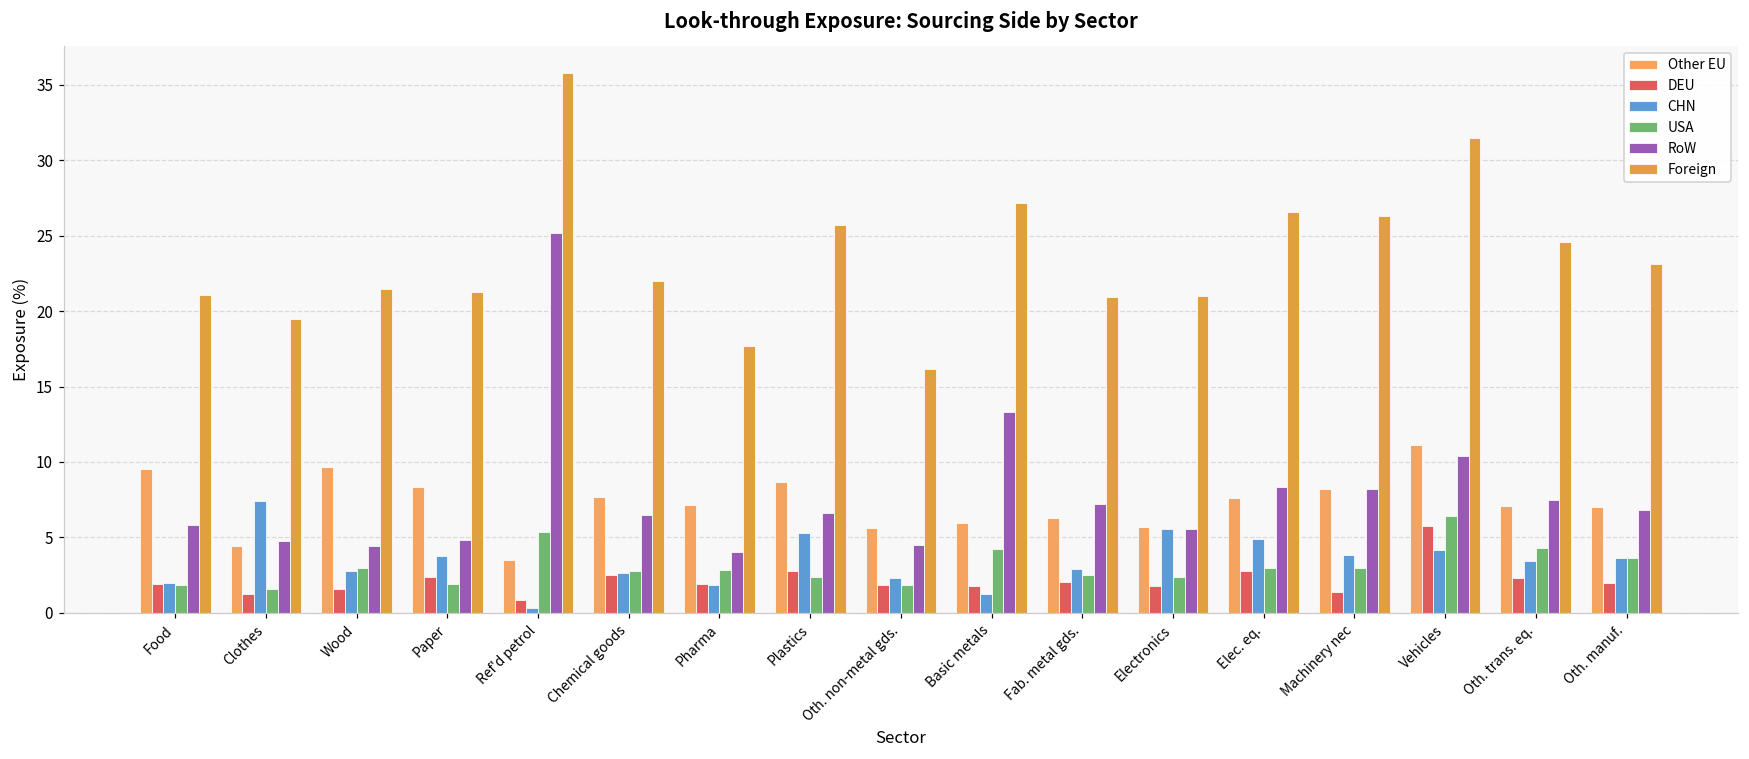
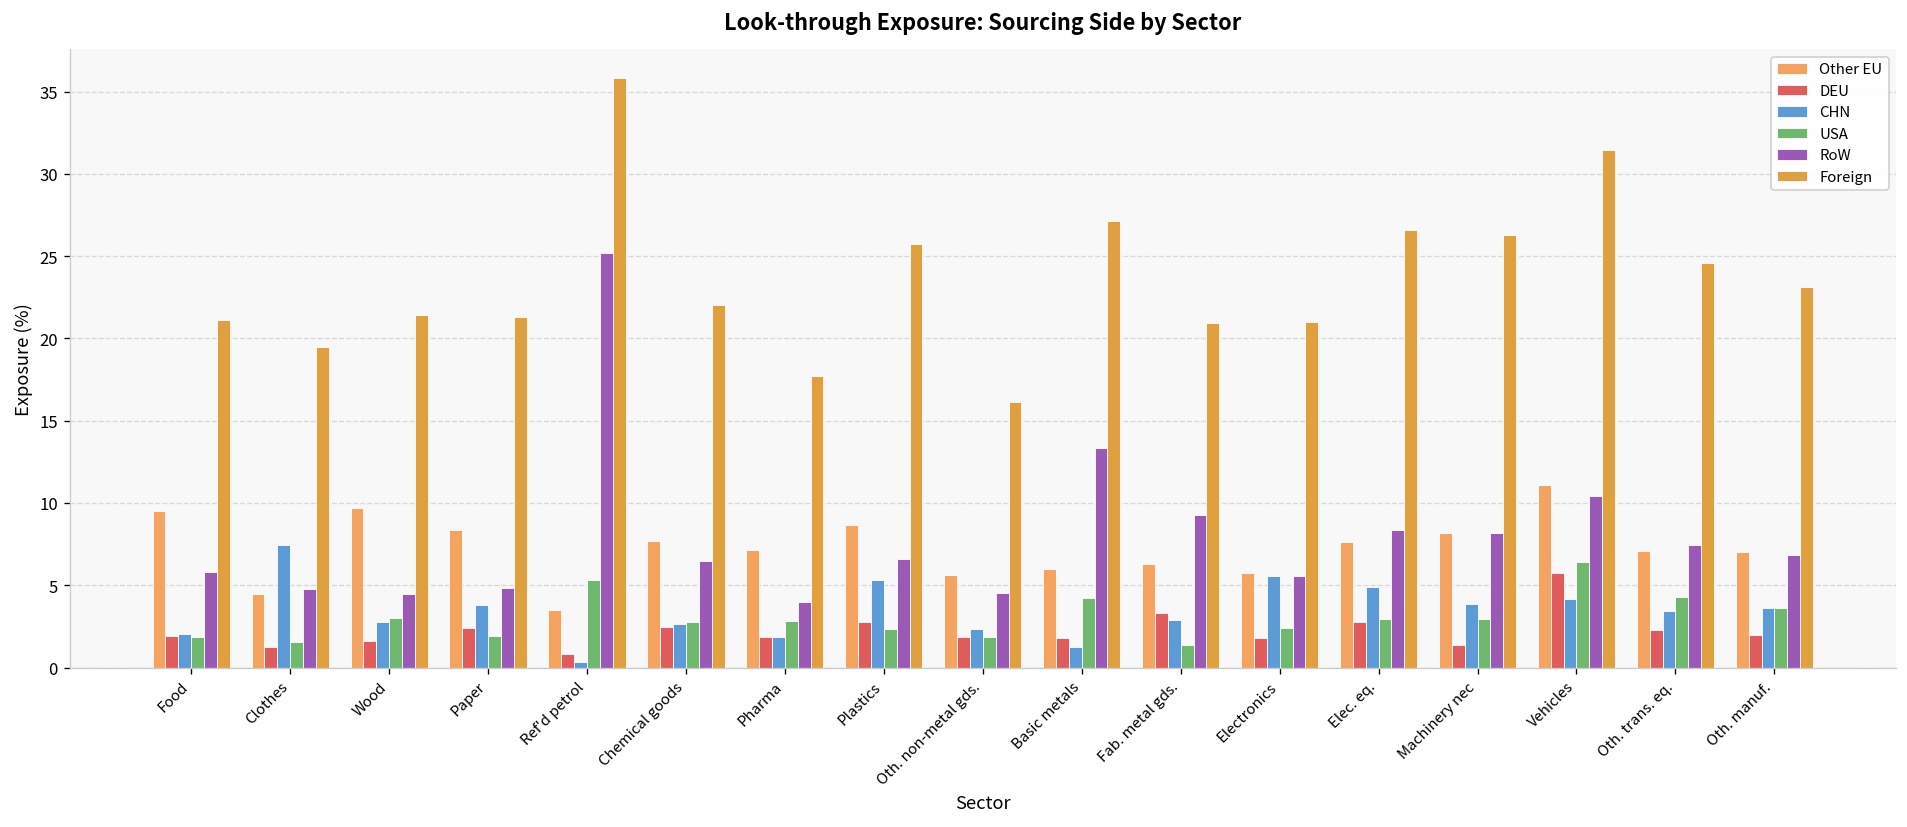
  {
    "DEU": {
      "Food": 1.9,
      "Clothes": 1.2,
      "Wood": 1.6,
      "Paper": 2.4,
      "Ref'd petrol": 0.8,
      "Chemical goods": 2.5,
      "Pharma": 1.9,
      "Plastics": 2.7,
      "Oth. non-metal gds.": 1.8,
      "Basic metals": 1.8,
-     "Fab. metal gds.": 2.0,
+     "Fab. metal gds.": 3.3,
      "Electronics": 1.8,
      "Elec. eq.": 2.8,
      "Machinery nec": 1.4,
      "Vehicles": 5.8,
      "Oth. trans. eq.": 2.3,
      "Oth. manuf.": 2.0
    },
    "CHN": {
      "Food": 2.0,
      "Clothes": 7.4,
      "Wood": 2.7,
      "Paper": 3.8,
      "Ref'd petrol": 0.3,
      "Chemical goods": 2.6,
      "Pharma": 1.9,
      "Plastics": 5.3,
      "Oth. non-metal gds.": 2.3,
      "Basic metals": 1.3,
      "Fab. metal gds.": 2.9,
      "Electronics": 5.6,
      "Elec. eq.": 4.9,
      "Machinery nec": 3.8,
      "Vehicles": 4.2,
      "Oth. trans. eq.": 3.4,
      "Oth. manuf.": 3.6
    },
    "USA": {
      "Food": 1.9,
      "Clothes": 1.5,
      "Wood": 3.0,
      "Paper": 1.9,
      "Ref'd petrol": 5.3,
      "Chemical goods": 2.8,
      "Pharma": 2.8,
      "Plastics": 2.3,
      "Oth. non-metal gds.": 1.9,
      "Basic metals": 4.2,
-     "Fab. metal gds.": 2.5,
+     "Fab. metal gds.": 1.4,
      "Electronics": 2.4,
      "Elec. eq.": 2.9,
      "Machinery nec": 3.0,
      "Vehicles": 6.4,
      "Oth. trans. eq.": 4.3,
      "Oth. manuf.": 3.6
    },
    "RoW": {
      "Food": 5.8,
      "Clothes": 4.8,
      "Wood": 4.4,
      "Paper": 4.8,
      "Ref'd petrol": 25.2,
      "Chemical goods": 6.5,
      "Pharma": 4.0,
      "Plastics": 6.6,
      "Oth. non-metal gds.": 4.5,
      "Basic metals": 13.3,
-     "Fab. metal gds.": 7.2,
+     "Fab. metal gds.": 9.3,
      "Electronics": 5.6,
      "Elec. eq.": 8.3,
      "Machinery nec": 8.2,
      "Vehicles": 10.4,
      "Oth. trans. eq.": 7.5,
      "Oth. manuf.": 6.8
    }
  }
